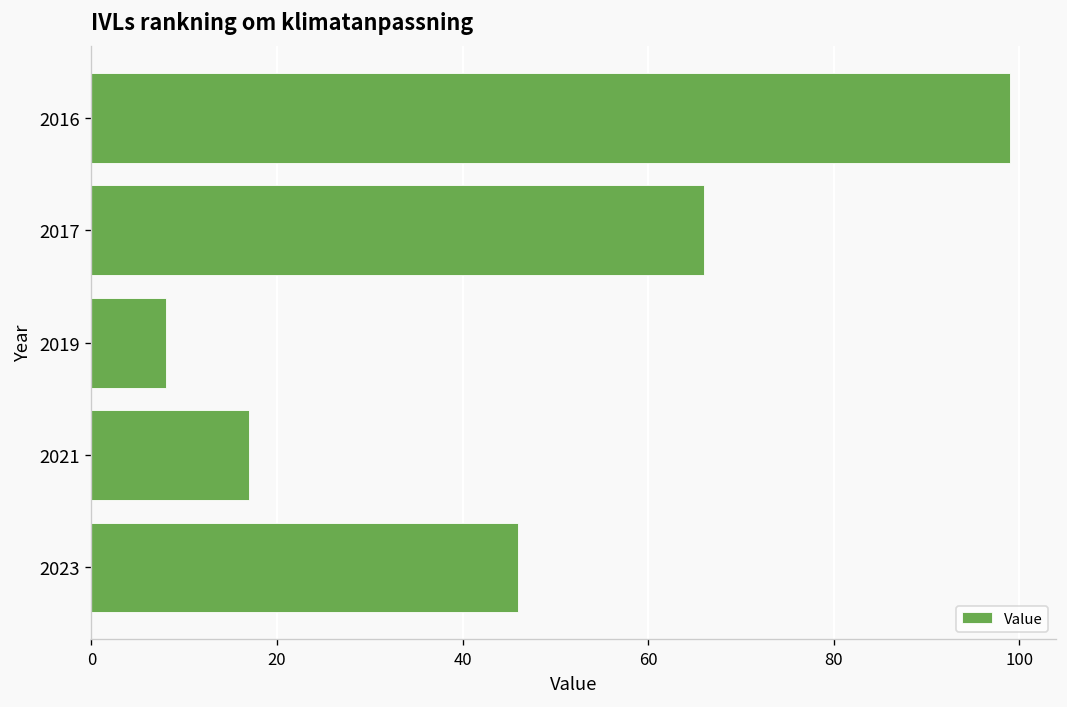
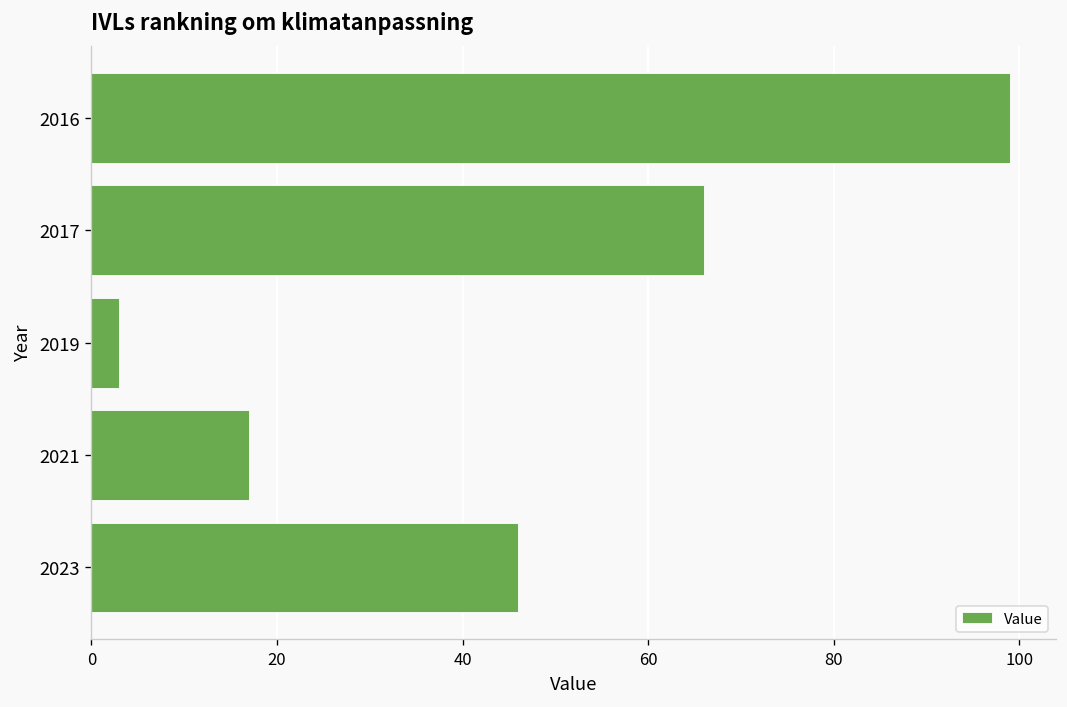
  {
    "2016": 99,
    "2017": 66,
-   "2019": 8,
+   "2019": 3,
    "2021": 17,
    "2023": 46
  }
